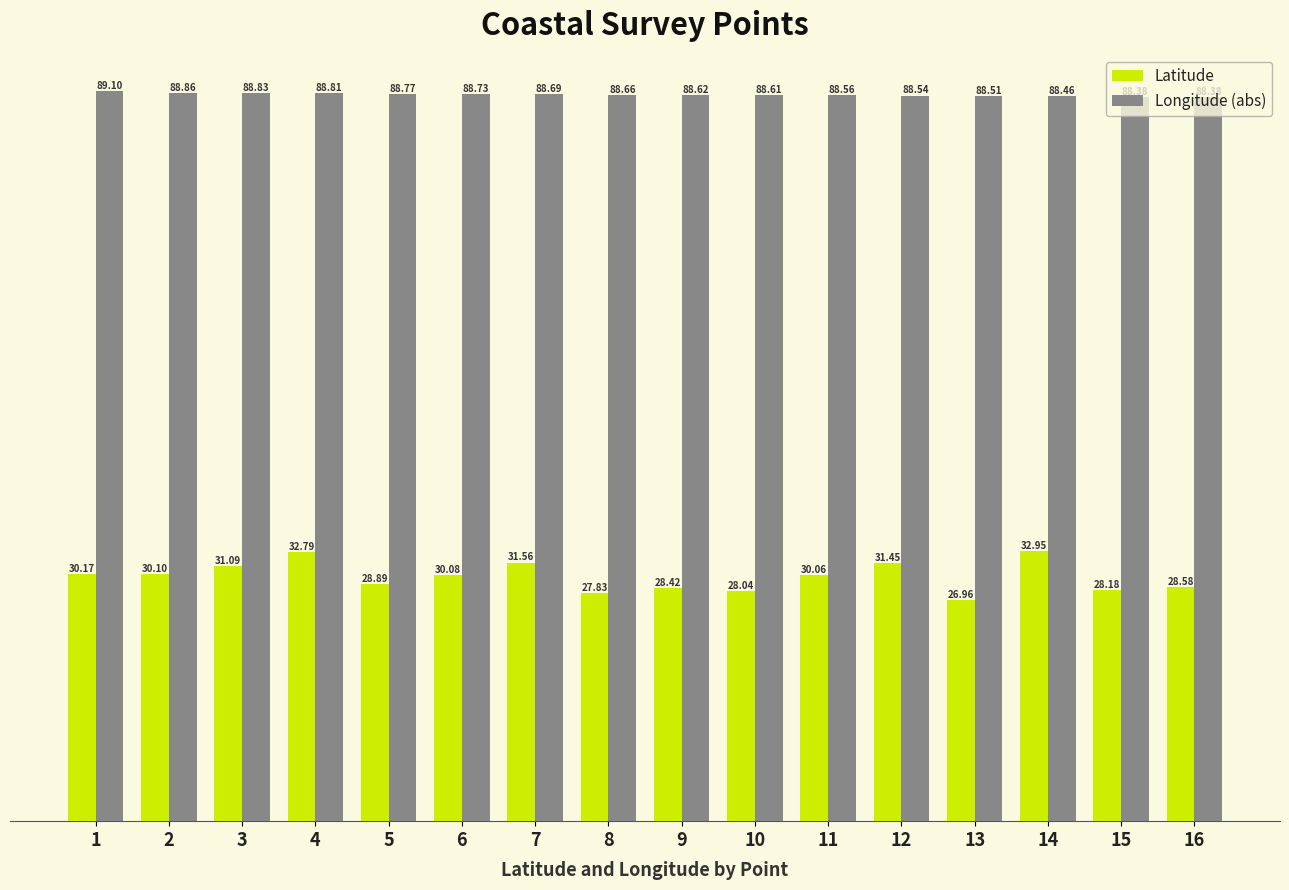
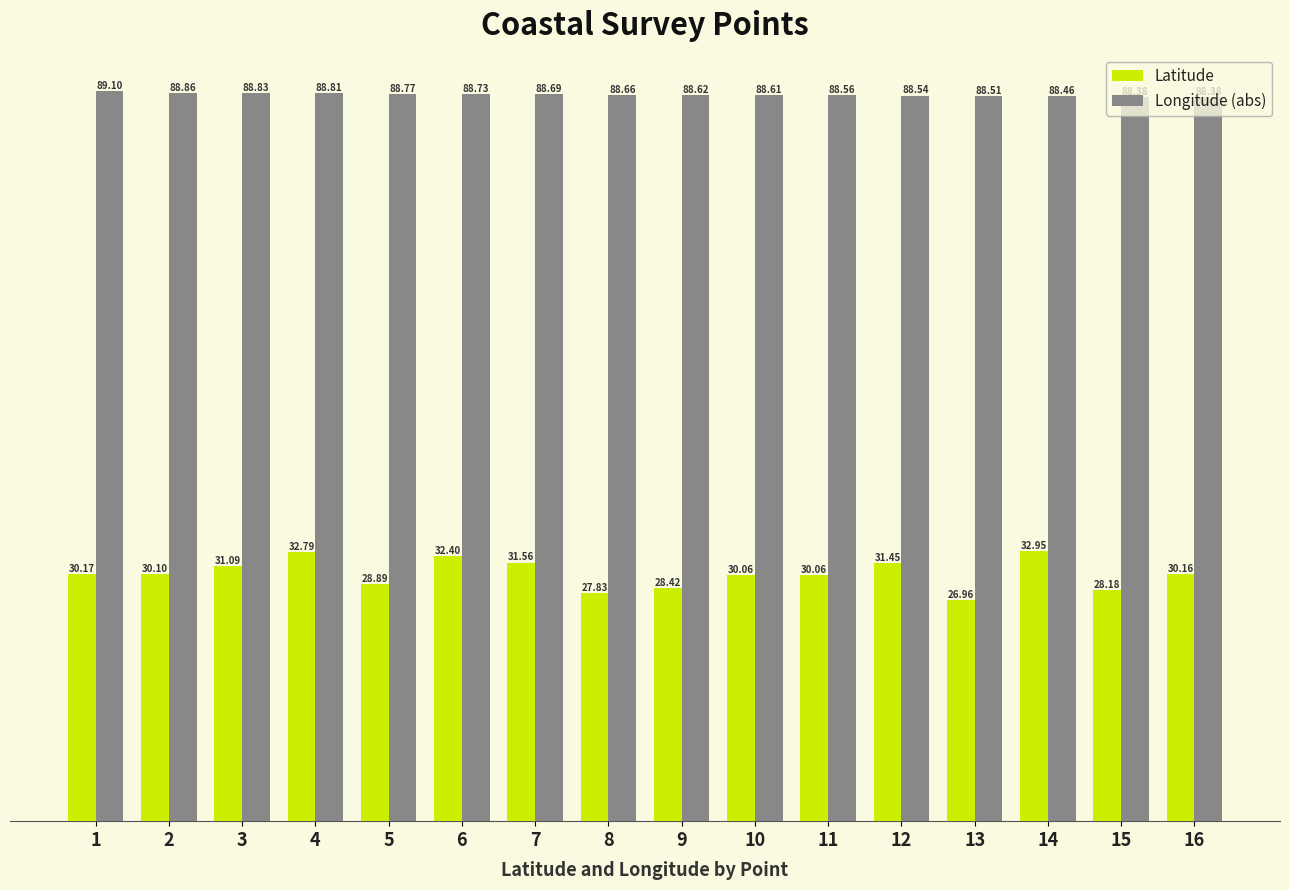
  {
    "Latitude": {
      "1": 30.17,
      "2": 30.10,
      "3": 31.09,
      "4": 32.79,
      "5": 28.89,
-     "6": 30.08,
+     "6": 32.40,
      "7": 31.56,
      "8": 27.83,
      "9": 28.42,
-     "10": 28.04,
+     "10": 30.06,
      "11": 30.06,
      "12": 31.45,
      "13": 26.96,
      "14": 32.95,
      "15": 28.18,
-     "16": 28.58
+     "16": 30.16
    },
    "Longitude (abs)": {
      "1": 89.10,
      "2": 88.86,
      "3": 88.83,
      "4": 88.81,
      "5": 88.77,
      "6": 88.73,
      "7": 88.69,
      "8": 88.66,
      "9": 88.62,
      "10": 88.61,
      "11": 88.56,
      "12": 88.54,
      "13": 88.51,
      "14": 88.46
    }
  }
